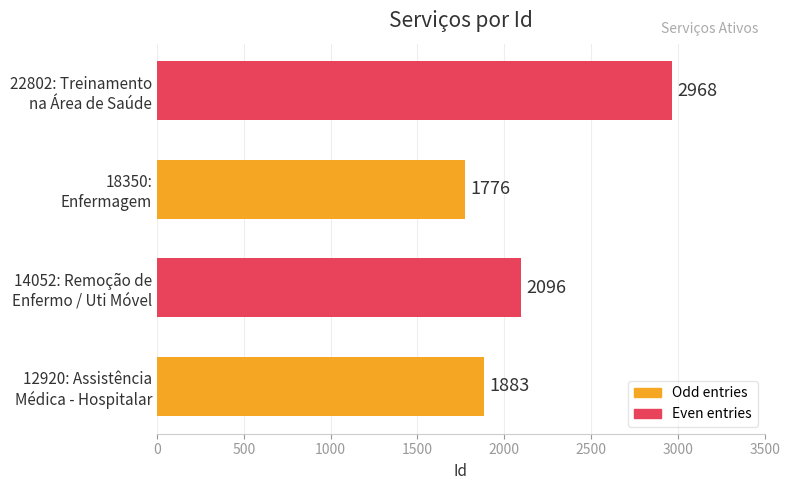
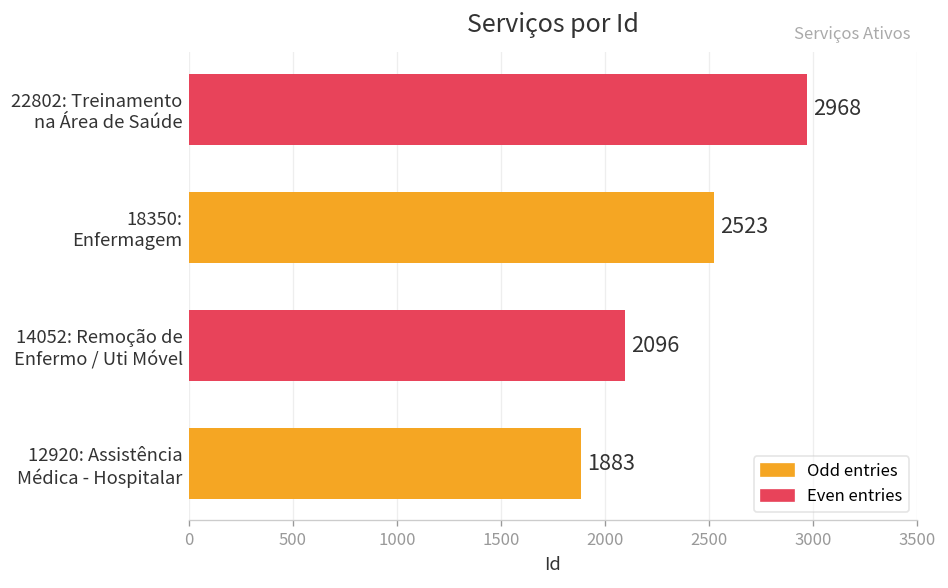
  {
    "22802: Treinamento na Área de Saúde": 2968,
-   "18350: Enfermagem": 1776,
+   "18350: Enfermagem": 2523,
    "14052: Remoção de Enfermo / Uti Móvel": 2096,
    "12920: Assistência Médica - Hospitalar": 1883
  }
